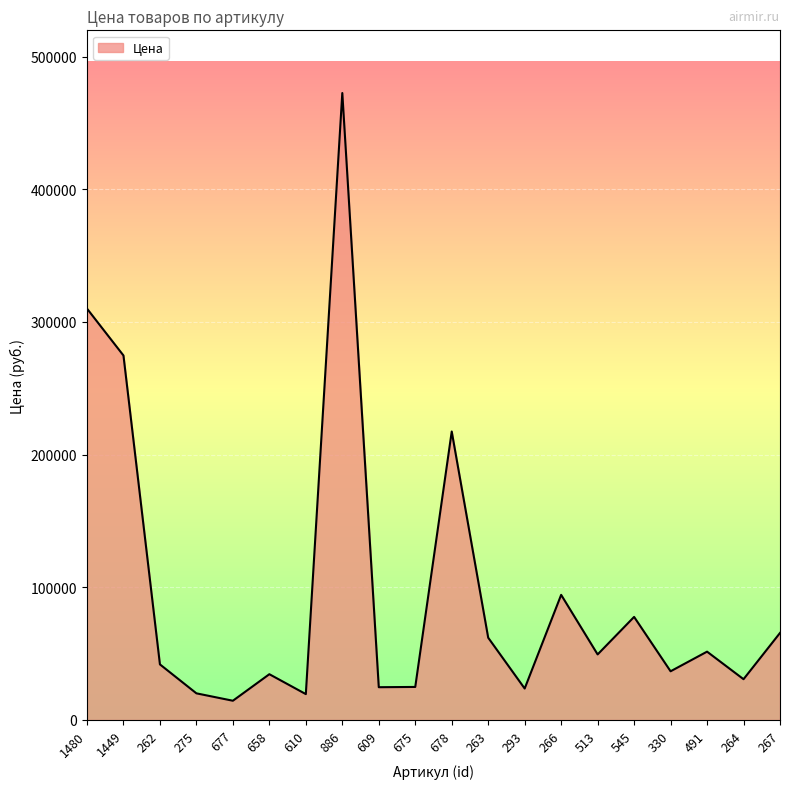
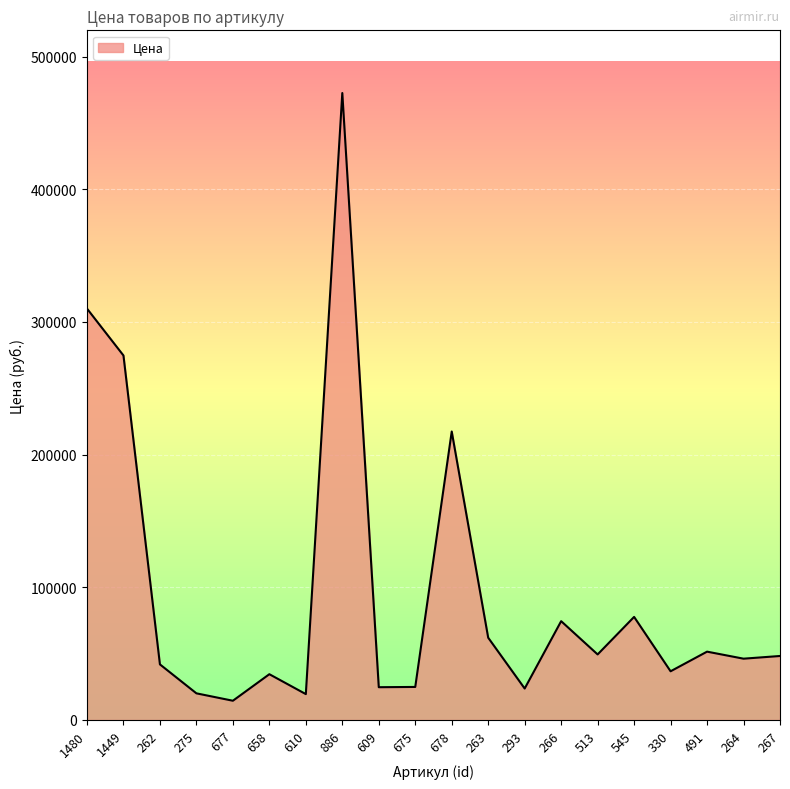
  {
    "1480": 310000,
    "1449": 275000,
    "262": 42000,
    "275": 20000,
    "677": 15000,
    "658": 35000,
    "610": 20000,
    "886": 473000,
    "609": 25000,
    "675": 25000,
    "678": 217000,
    "263": 62000,
    "293": 24000,
-   "266": 94000,
+   "266": 74000,
    "513": 49000,
    "545": 78000,
    "330": 37000,
    "491": 52000,
-   "264": 31000,
-   "267": 66000
+   "264": 46000,
+   "267": 48000
  }
